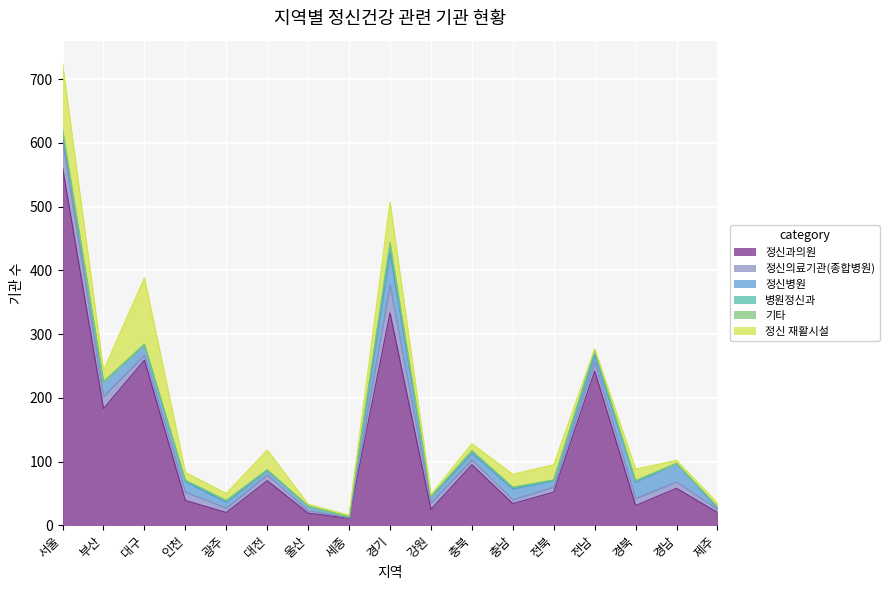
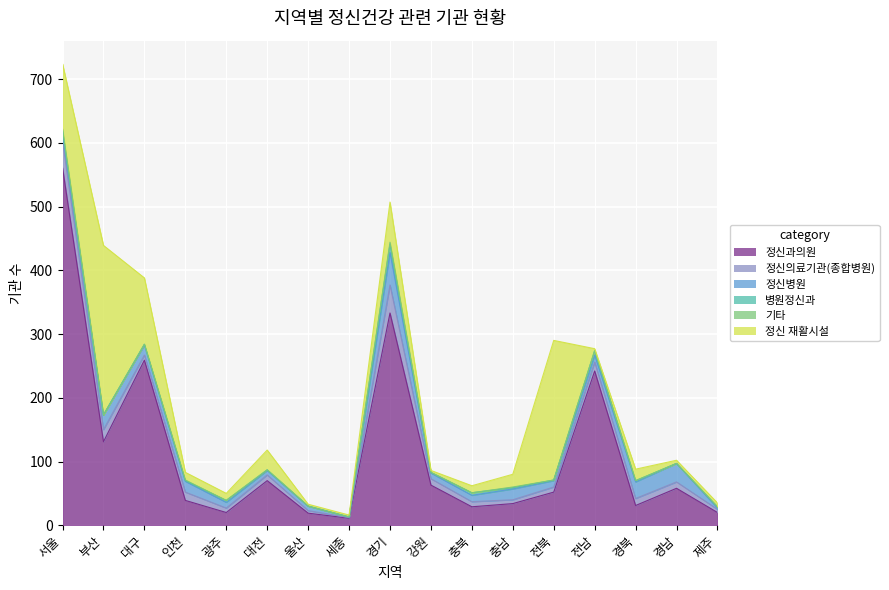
  {
    "정신과의원": {
      "서울": 560,
-     "부산": 180,
+     "부산": 130,
      "대구": 260,
      "인천": 40,
      "광주": 20,
      "대전": 70,
      "울산": 20,
      "경기": 330,
-     "강원": 30,
-     "충북": 100,
+     "강원": 60,
+     "충북": 30,
      "충남": 30,
      "전북": 50,
      "전남": 240,
      "경북": 30,
      "경남": 60,
      "제주": 20
    },
    "정신 재활시설": {
      "서울": 100,
-     "부산": 20,
+     "부산": 270,
      "대구": 100,
      "인천": 10,
      "광주": 10,
      "대전": 30,
      "경기": 60,
      "충북": 10,
      "충남": 20,
-     "전북": 20,
+     "전북": 220,
      "경북": 20,
      "경남": 10,
      "제주": 10
    }
  }
